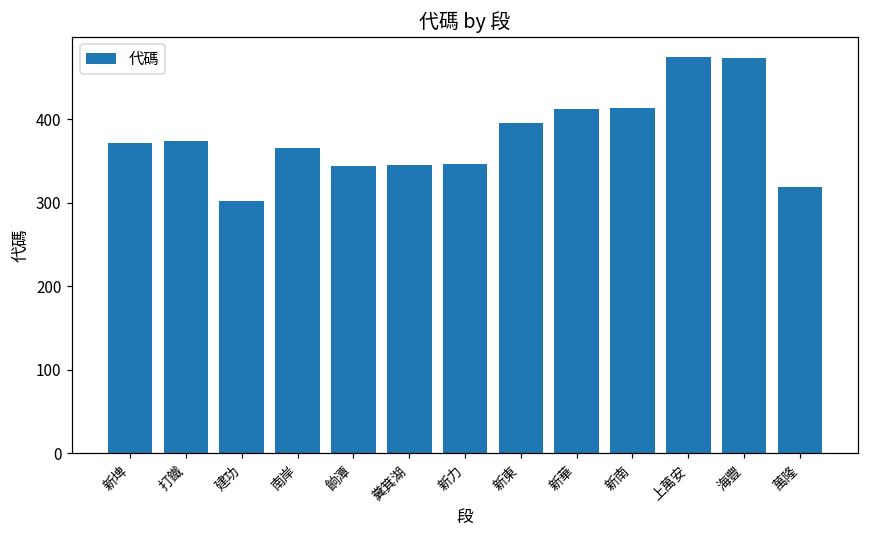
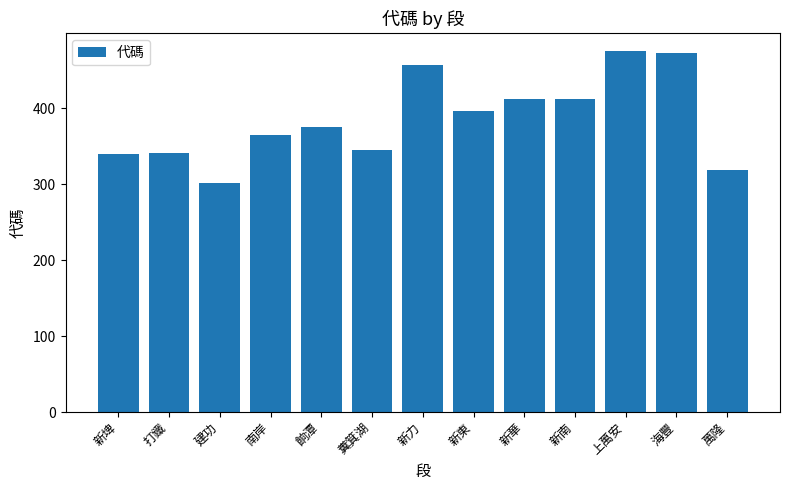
  {
-   "新埤": 370,
-   "打鐵": 370,
+   "新埤": 340,
+   "打鐵": 340,
    "建功": 300,
    "南岸": 370,
-   "餉潭": 340,
+   "餉潭": 380,
    "糞箕湖": 350,
-   "新力": 350,
+   "新力": 460,
    "新東": 400,
    "新華": 410,
    "新南": 410,
    "上萬安": 480,
    "海豐": 470,
    "萬隆": 320
  }
